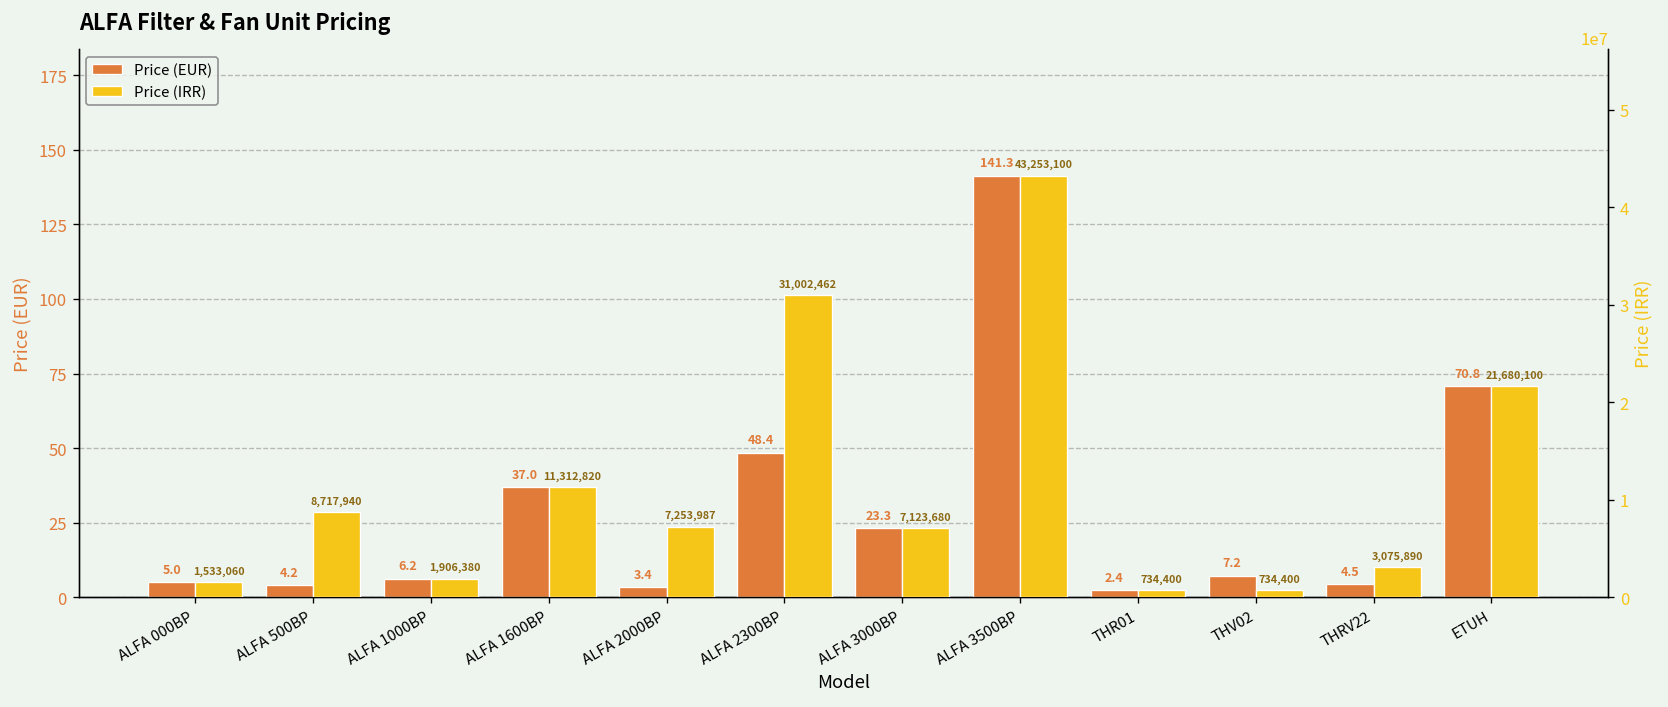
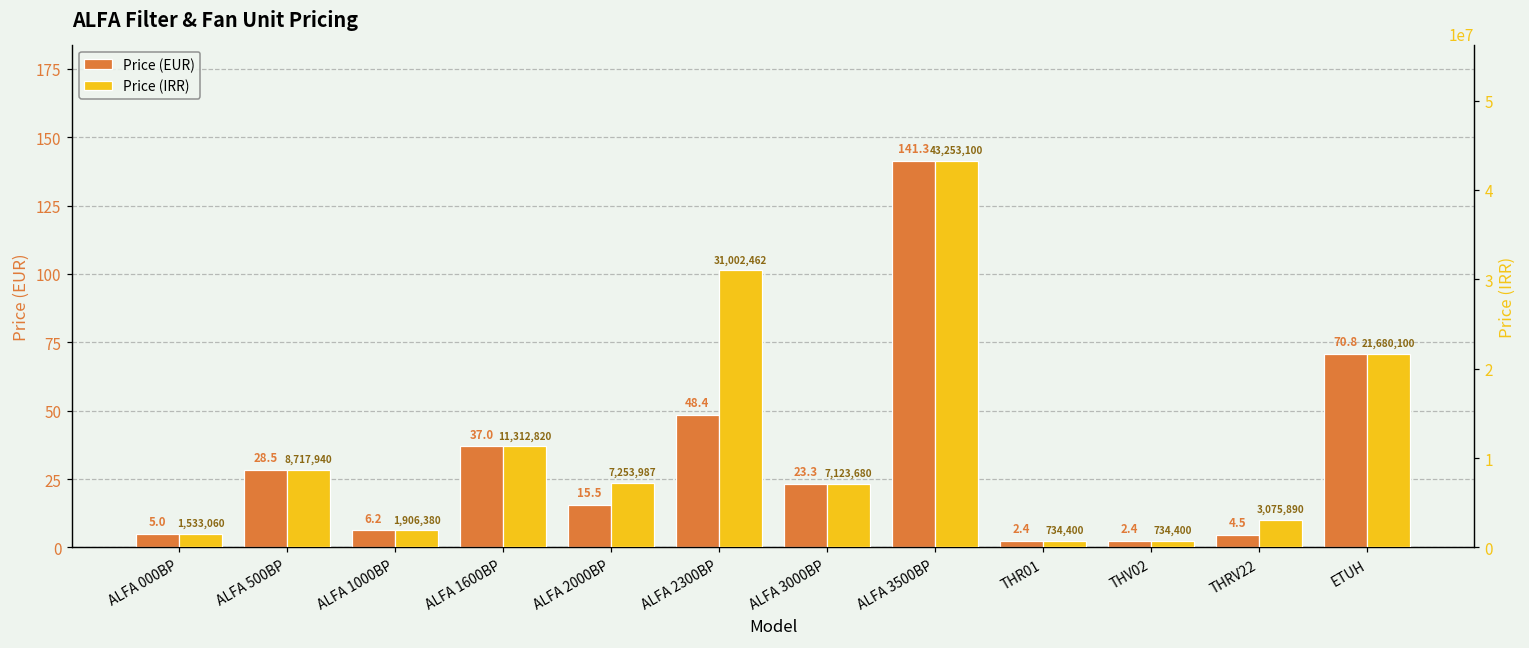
  {
    "Price (EUR)": {
      "ALFA 000BP": "5.0",
-     "ALFA 500BP": "4.2",
+     "ALFA 500BP": "28.5",
      "ALFA 1000BP": "6.2",
      "ALFA 1600BP": "37.0",
-     "ALFA 2000BP": "3.4",
+     "ALFA 2000BP": "15.5",
      "ALFA 2300BP": "48.4",
      "ALFA 3000BP": "23.3",
      "ALFA 3500BP": "141.3",
      "THR01": "2.4",
-     "THV02": "7.2",
+     "THV02": "2.4",
      "THRV22": "4.5",
      "ETUH": "70.8"
    },
    "Price (IRR)": {
      "ALFA 000BP": "1,533,060",
      "ALFA 500BP": "8,717,940",
      "ALFA 1000BP": "1,906,380",
      "ALFA 1600BP": "11,312,820",
      "ALFA 2000BP": "7,253,987",
      "ALFA 2300BP": "31,002,462",
      "ALFA 3000BP": "7,123,680",
      "ALFA 3500BP": "43,253,100",
      "THR01": "734,400",
      "THV02": "734,400",
      "THRV22": "3,075,890",
      "ETUH": "21,680,100"
    }
  }
